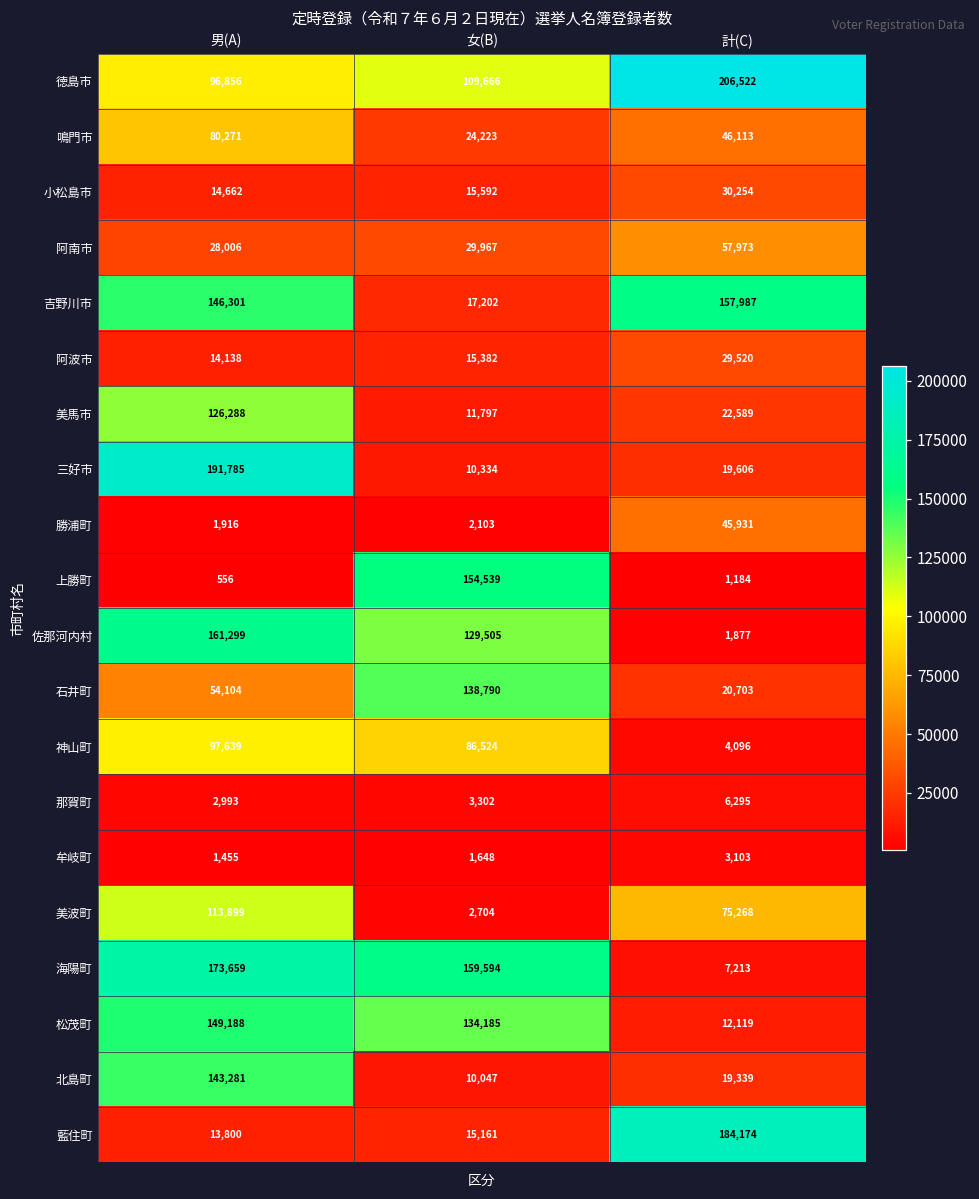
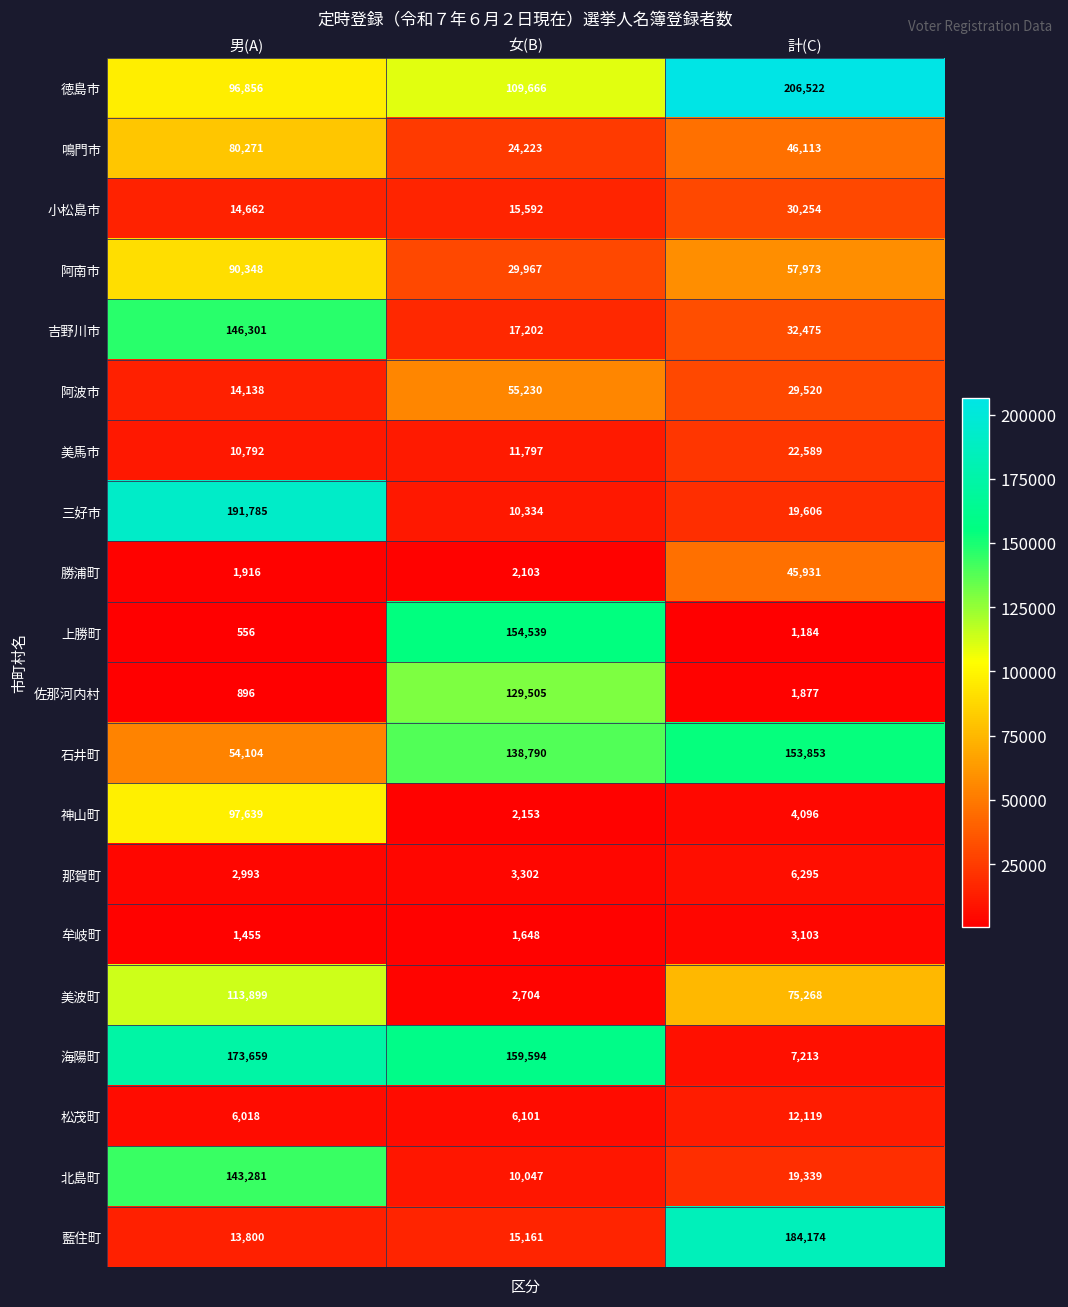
  {
    "徳島市": {
      "男(A)": "96,856",
      "女(B)": "109,666",
      "計(C)": "206,522"
    },
    "鳴門市": {
      "男(A)": "80,271",
      "女(B)": "24,223",
      "計(C)": "46,113"
    },
    "小松島市": {
      "男(A)": "14,662",
      "女(B)": "15,592",
      "計(C)": "30,254"
    },
    "阿南市": {
-     "男(A)": "28,006",
+     "男(A)": "90,348",
      "女(B)": "29,967",
      "計(C)": "57,973"
    },
    "吉野川市": {
      "男(A)": "146,301",
      "女(B)": "17,202",
-     "計(C)": "157,987"
+     "計(C)": "32,475"
    },
    "阿波市": {
      "男(A)": "14,138",
-     "女(B)": "15,382",
+     "女(B)": "55,230",
      "計(C)": "29,520"
    },
    "美馬市": {
-     "男(A)": "126,288",
+     "男(A)": "10,792",
      "女(B)": "11,797",
      "計(C)": "22,589"
    },
    "三好市": {
      "男(A)": "191,785",
      "女(B)": "10,334",
      "計(C)": "19,606"
    },
    "勝浦町": {
      "男(A)": "1,916",
      "女(B)": "2,103",
      "計(C)": "45,931"
    },
    "上勝町": {
      "男(A)": "556",
      "女(B)": "154,539",
      "計(C)": "1,184"
    },
    "佐那河内村": {
-     "男(A)": "161,299",
+     "男(A)": "896",
      "女(B)": "129,505",
      "計(C)": "1,877"
    },
    "石井町": {
      "男(A)": "54,104",
      "女(B)": "138,790",
-     "計(C)": "20,703"
+     "計(C)": "153,853"
    },
    "神山町": {
      "男(A)": "97,639",
-     "女(B)": "86,524",
+     "女(B)": "2,153",
      "計(C)": "4,096"
    },
    "那賀町": {
      "男(A)": "2,993",
      "女(B)": "3,302",
      "計(C)": "6,295"
    },
    "牟岐町": {
      "男(A)": "1,455",
      "女(B)": "1,648",
      "計(C)": "3,103"
    },
    "美波町": {
      "男(A)": "113,899",
      "女(B)": "2,704",
      "計(C)": "75,268"
    },
    "海陽町": {
      "男(A)": "173,659",
      "女(B)": "159,594",
      "計(C)": "7,213"
    },
    "松茂町": {
-     "男(A)": "149,188",
-     "女(B)": "134,185",
+     "男(A)": "6,018",
+     "女(B)": "6,101",
      "計(C)": "12,119"
    },
    "北島町": {
      "男(A)": "143,281",
      "女(B)": "10,047",
      "計(C)": "19,339"
    },
    "藍住町": {
      "男(A)": "13,800",
      "女(B)": "15,161",
      "計(C)": "184,174"
    }
  }
